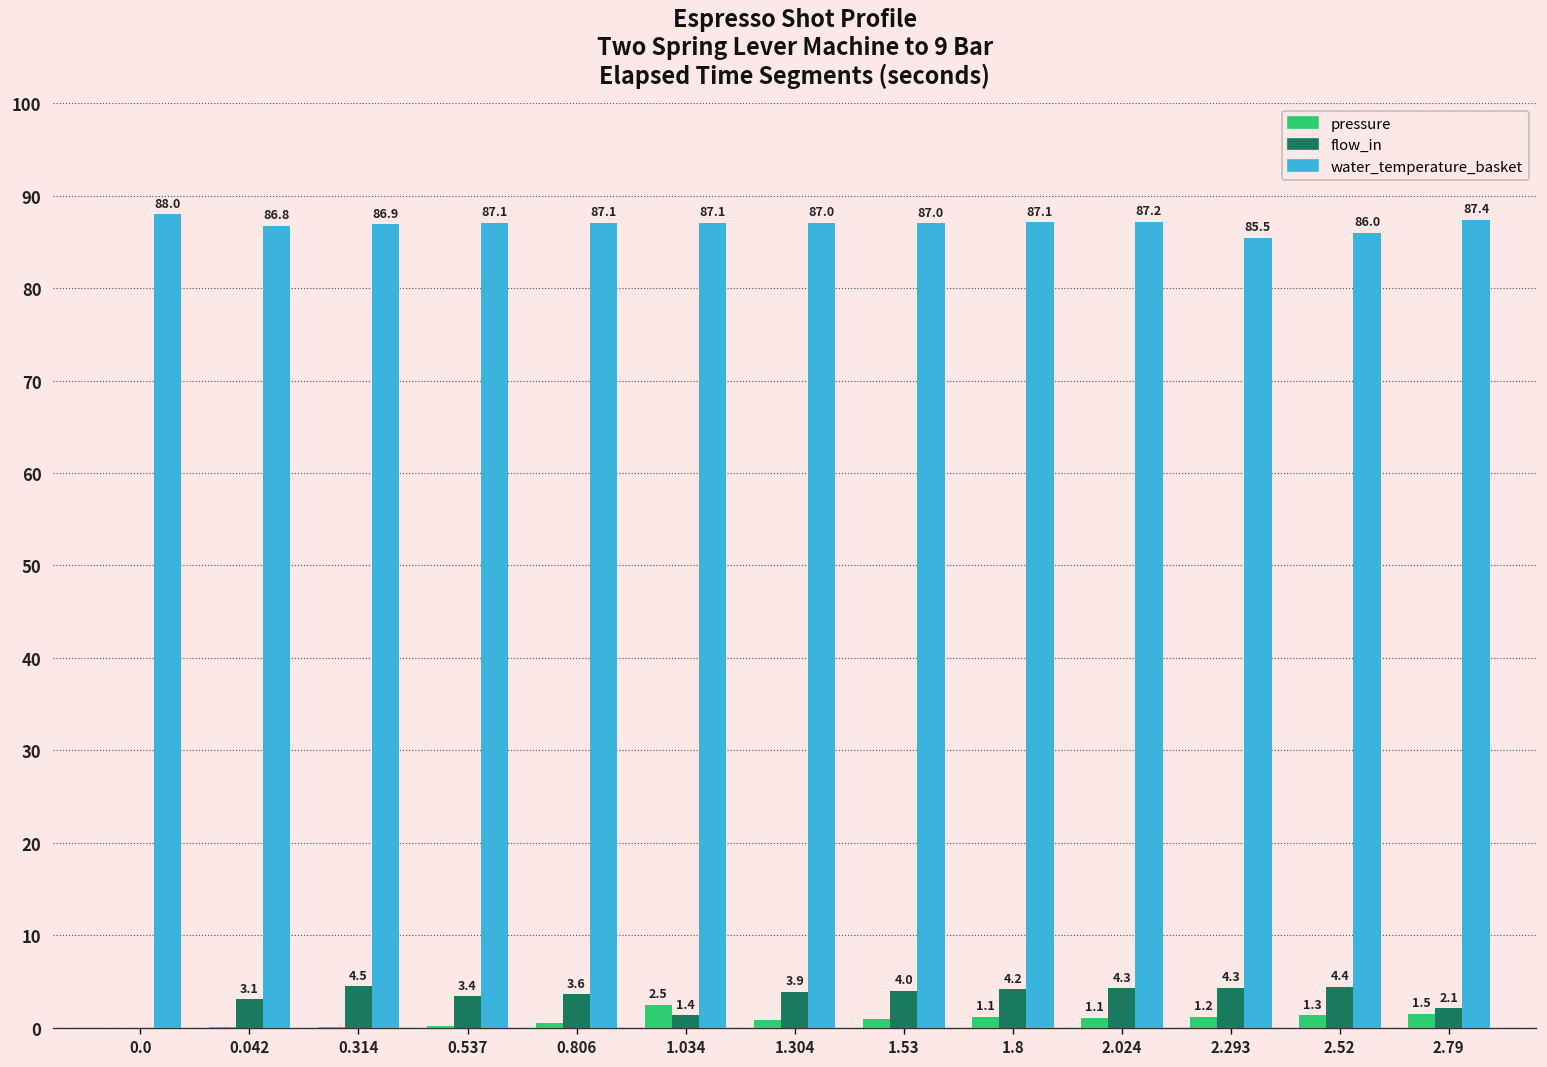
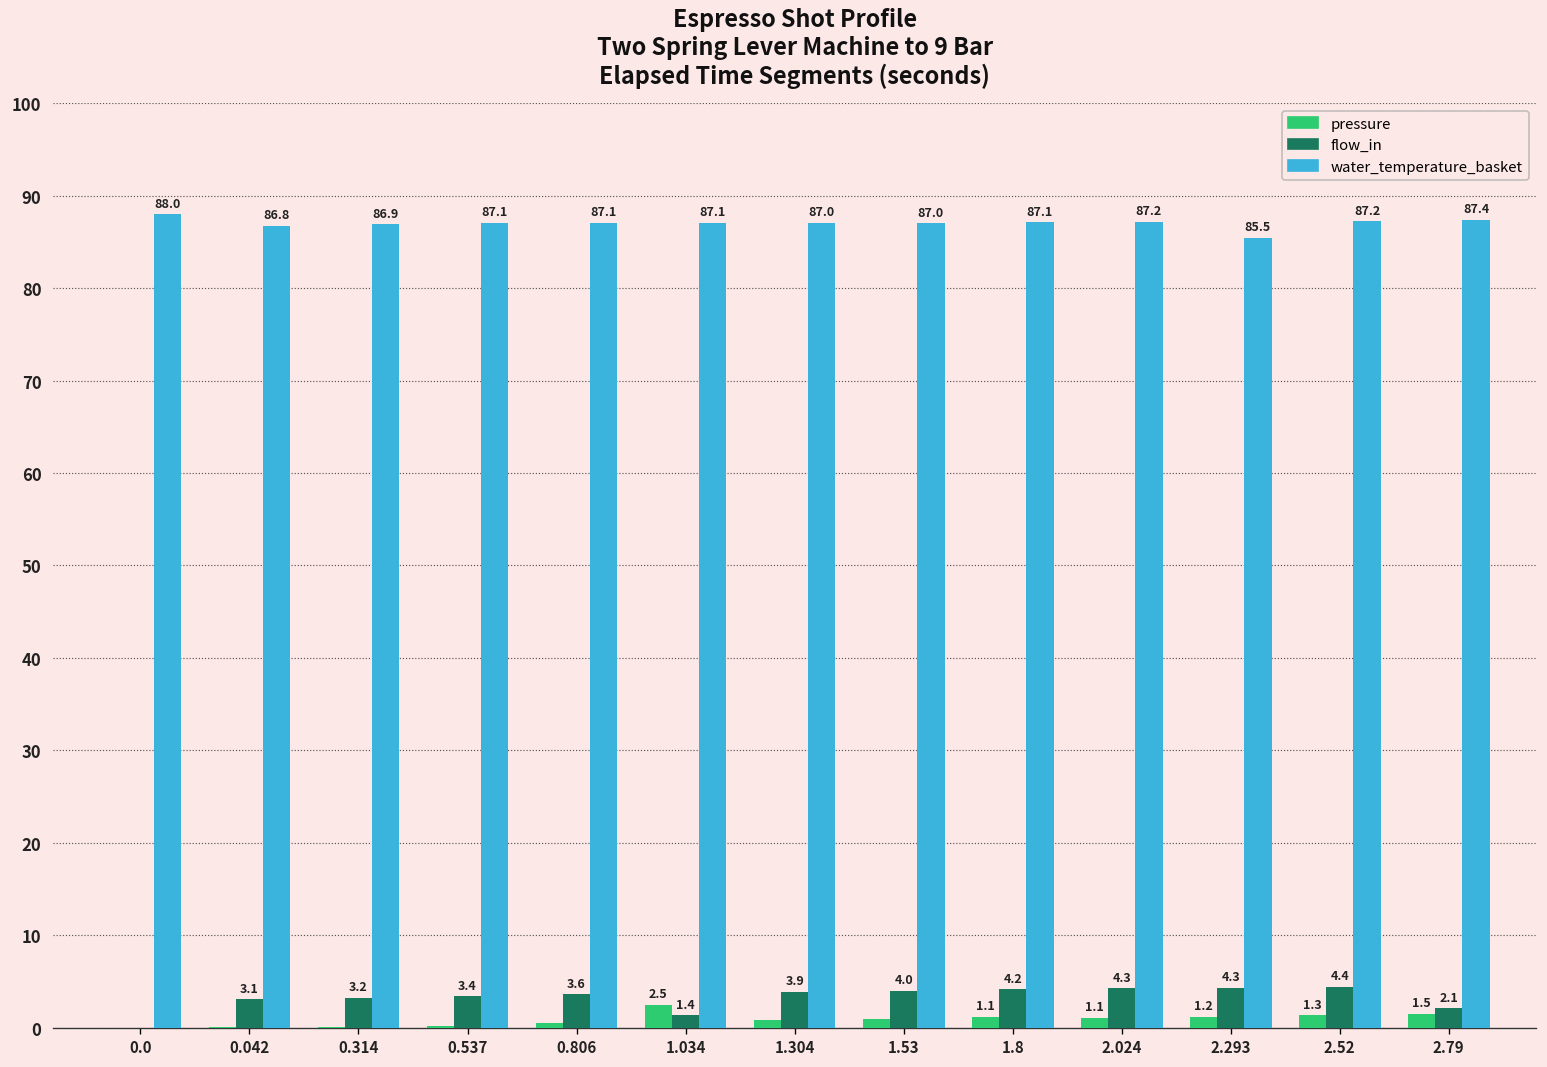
  {
    "pressure": {
      "1.034": 2.5,
      "1.8": 1.1,
      "2.024": 1.1,
      "2.293": 1.2,
      "2.52": 1.3,
      "2.79": 1.5
    },
    "flow_in": {
      "0.042": 3.1,
-     "0.314": 4.5,
+     "0.314": 3.2,
      "0.537": 3.4,
      "0.806": 3.6,
      "1.034": 1.4,
      "1.304": 3.9,
      "1.53": 4.0,
      "1.8": 4.2,
      "2.024": 4.3,
      "2.293": 4.3,
      "2.52": 4.4,
      "2.79": 2.1
    },
    "water_temperature_basket": {
      "0.0": 88.0,
      "0.042": 86.8,
      "0.314": 86.9,
      "0.537": 87.1,
      "0.806": 87.1,
      "1.034": 87.1,
      "1.304": 87.0,
      "1.53": 87.0,
      "1.8": 87.1,
      "2.024": 87.2,
      "2.293": 85.5,
-     "2.52": 86.0,
+     "2.52": 87.2,
      "2.79": 87.4
    }
  }
